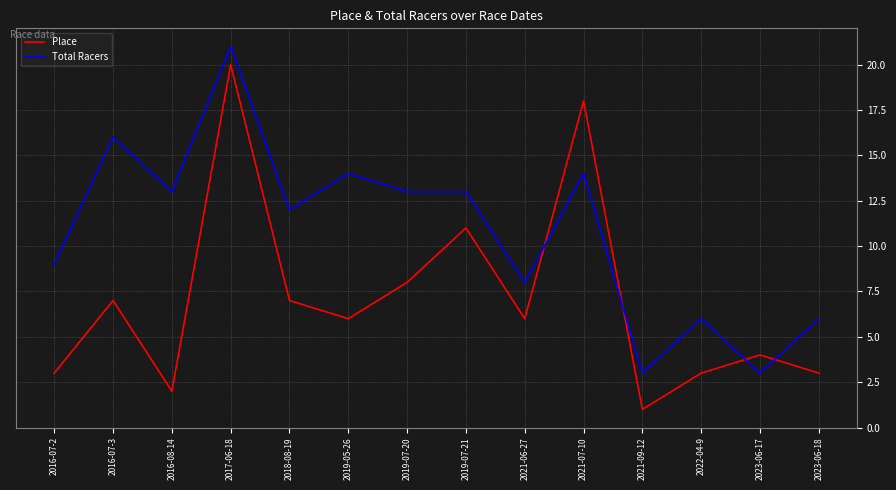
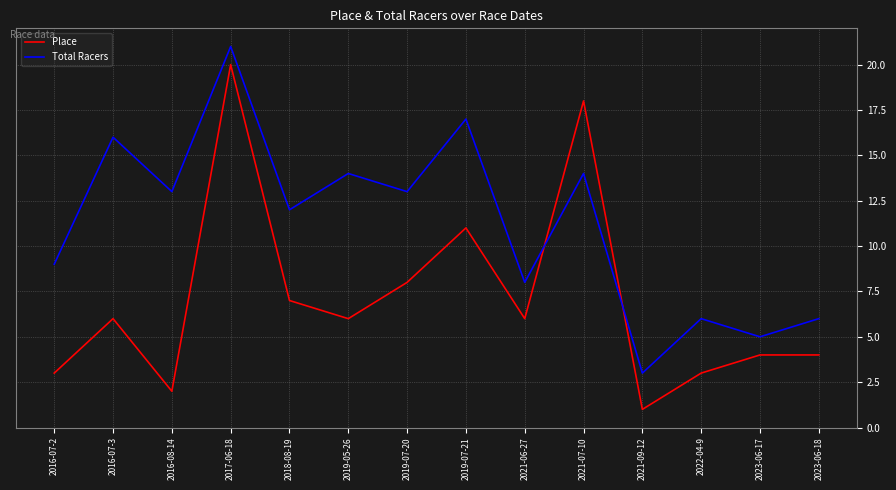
  {
    "Place": {
      "2016-07-2": 3,
-     "2016-07-3": 7,
+     "2016-07-3": 6,
      "2016-08-14": 2,
      "2017-06-18": 20,
      "2018-08-19": 7,
      "2019-05-26": 6,
      "2019-07-20": 8,
      "2019-07-21": 11,
      "2021-06-27": 6,
      "2021-07-10": 18,
      "2021-09-12": 1,
      "2022-04-9": 3,
      "2023-06-17": 4,
-     "2023-06-18": 3
+     "2023-06-18": 4
    },
    "Total Racers": {
      "2016-07-2": 9,
      "2016-07-3": 16,
      "2016-08-14": 13,
      "2017-06-18": 21,
      "2018-08-19": 12,
      "2019-05-26": 14,
      "2019-07-20": 13,
-     "2019-07-21": 13,
+     "2019-07-21": 17,
      "2021-06-27": 8,
      "2021-07-10": 14,
      "2021-09-12": 3,
      "2022-04-9": 6,
-     "2023-06-17": 3,
+     "2023-06-17": 5,
      "2023-06-18": 6
    }
  }
